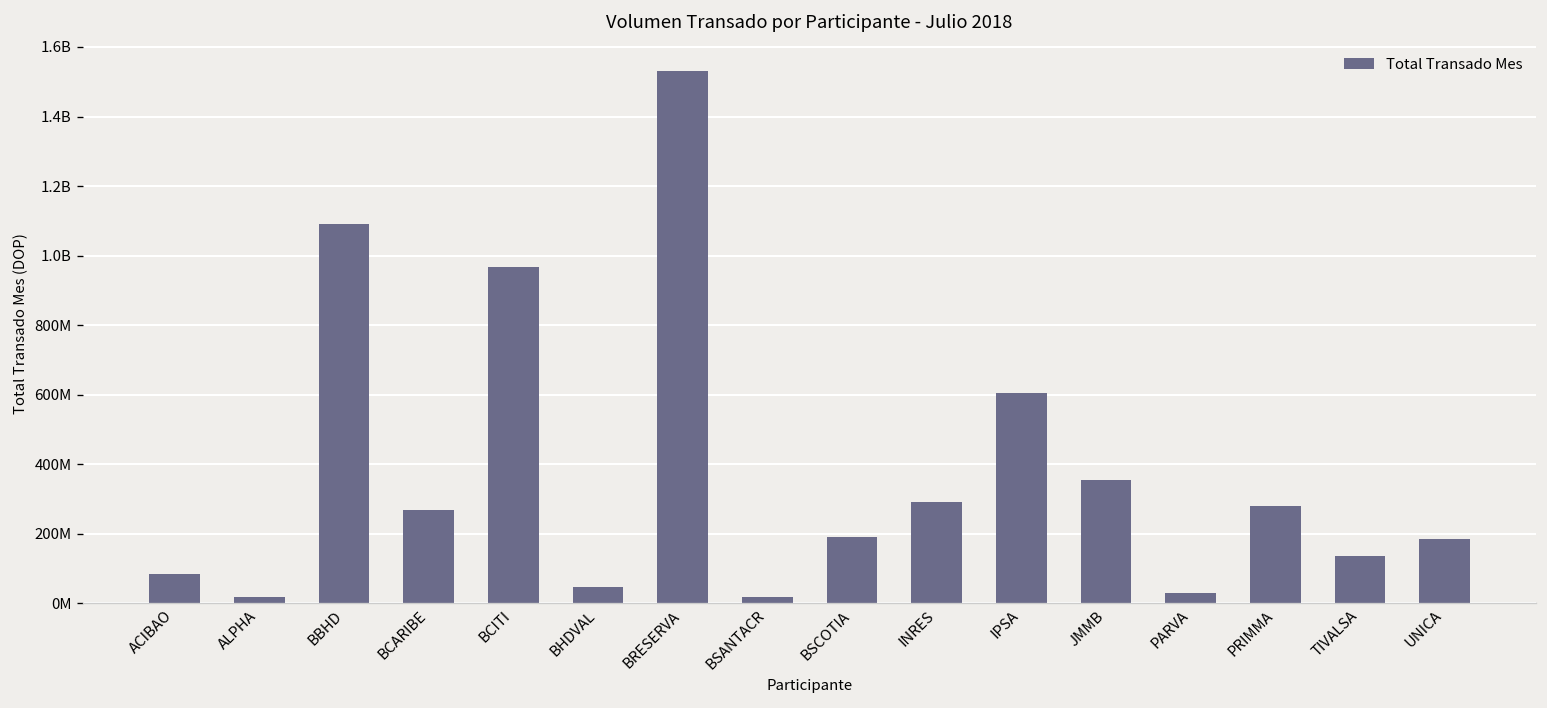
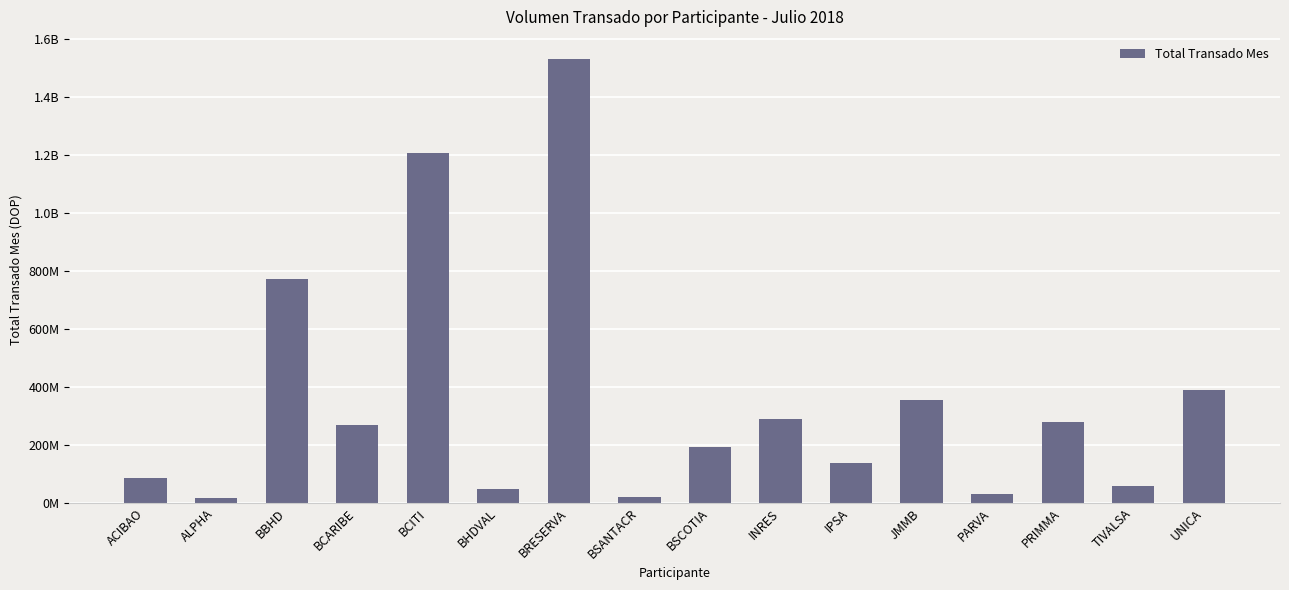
  {
    "ACIBAO": 80000000,
    "ALPHA": 20000000,
-   "BBHD": 1090000000,
+   "BBHD": 770000000,
    "BCARIBE": 270000000,
-   "BCITI": 970000000,
+   "BCITI": 1210000000,
    "BHDVAL": 50000000,
    "BRESERVA": 1530000000,
    "BSANTACR": 20000000,
    "BSCOTIA": 190000000,
    "INRES": 290000000,
-   "IPSA": 600000000,
+   "IPSA": 140000000,
    "JMMB": 350000000,
    "PARVA": 30000000,
    "PRIMMA": 280000000,
-   "TIVALSA": 130000000,
-   "UNICA": 180000000
+   "TIVALSA": 60000000,
+   "UNICA": 390000000
  }
